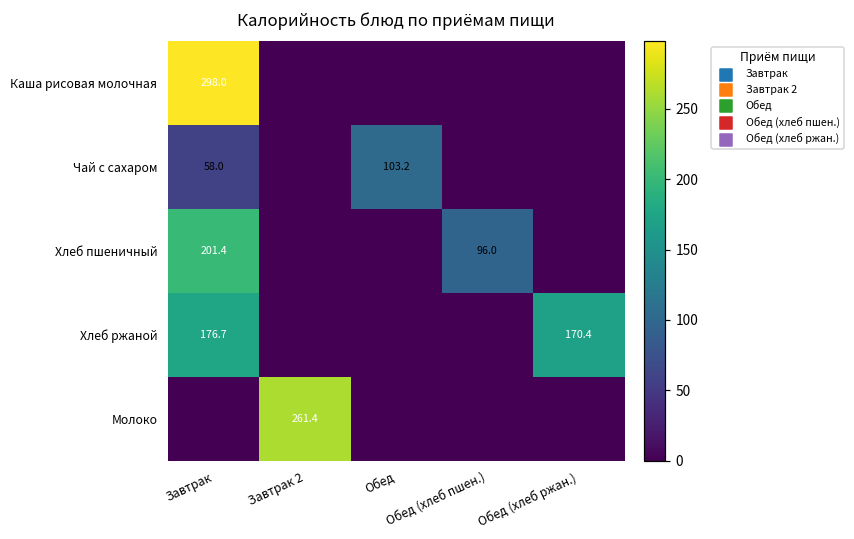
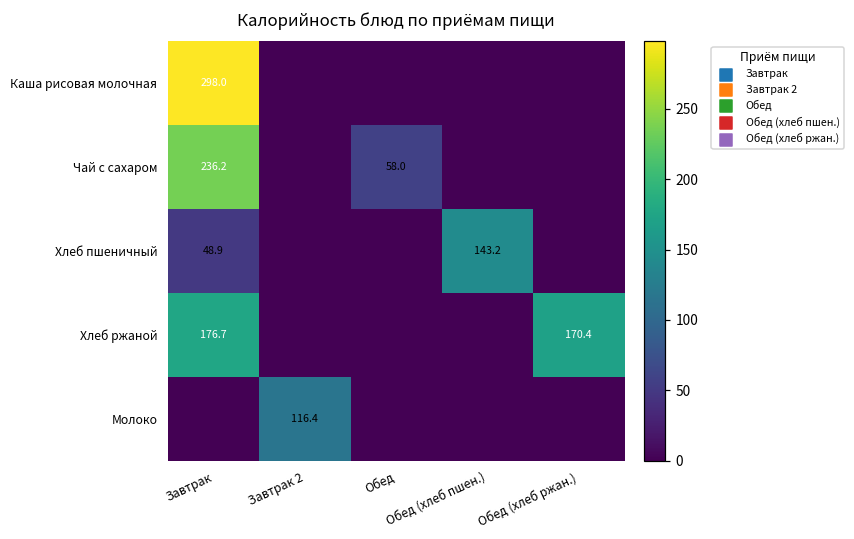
  {
    "Каша рисовая молочная": {
      "Завтрак": 298.0
    },
    "Чай с сахаром": {
-     "Завтрак": 58.0,
-     "Обед": 103.2
+     "Завтрак": 236.2,
+     "Обед": 58.0
    },
    "Хлеб пшеничный": {
-     "Завтрак": 201.4,
-     "Обед (хлеб пшен.)": 96.0
+     "Завтрак": 48.9,
+     "Обед (хлеб пшен.)": 143.2
    },
    "Хлеб ржаной": {
      "Завтрак": 176.7,
      "Обед (хлеб ржан.)": 170.4
    },
    "Молоко": {
-     "Завтрак 2": 261.4
+     "Завтрак 2": 116.4
    }
  }
